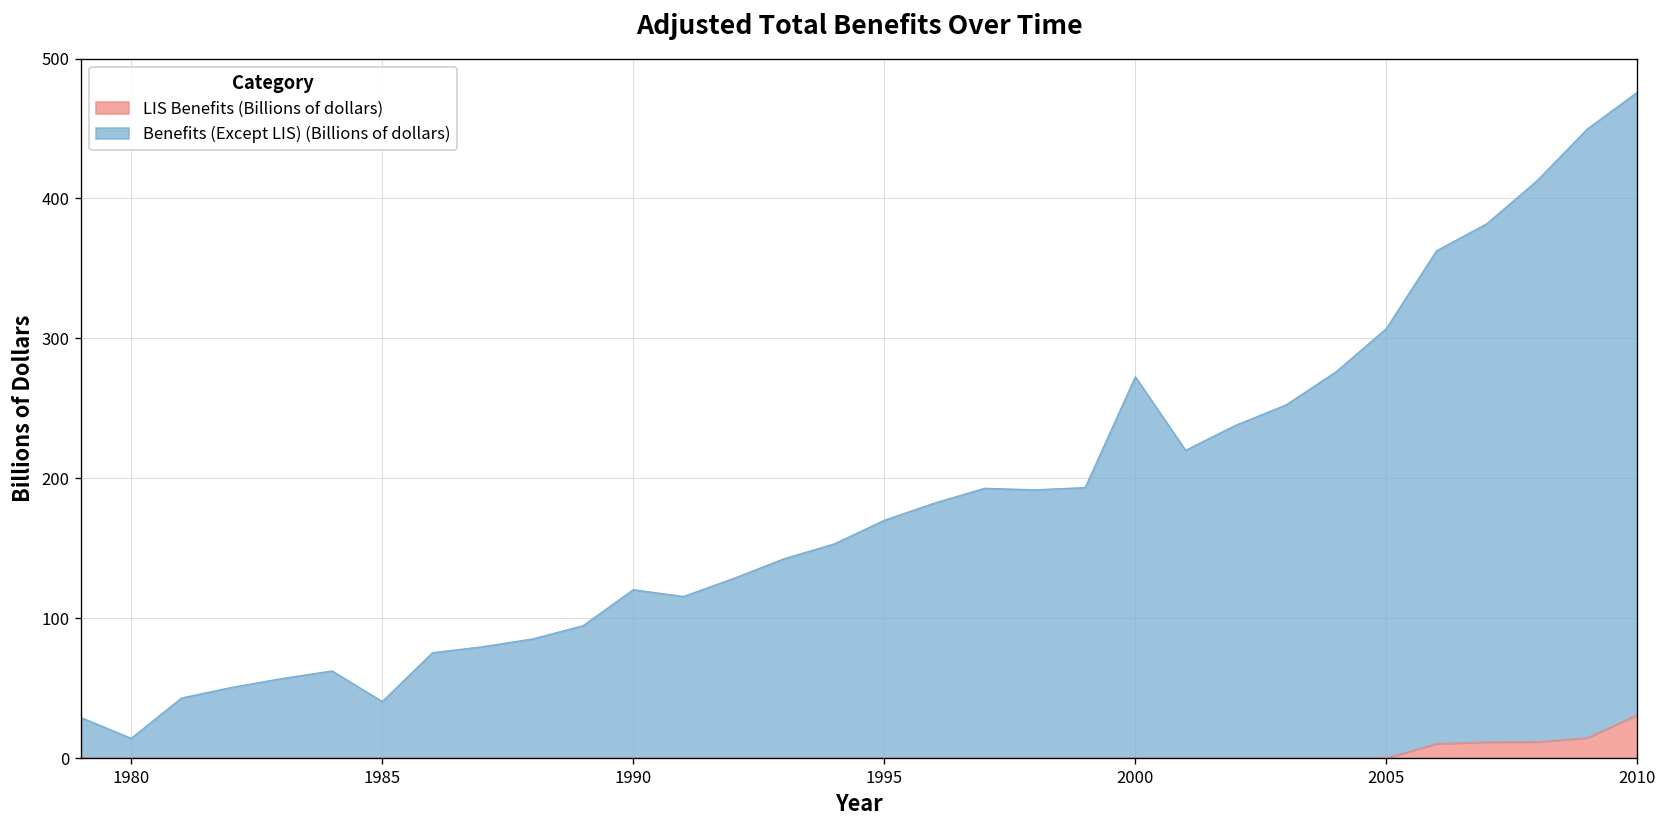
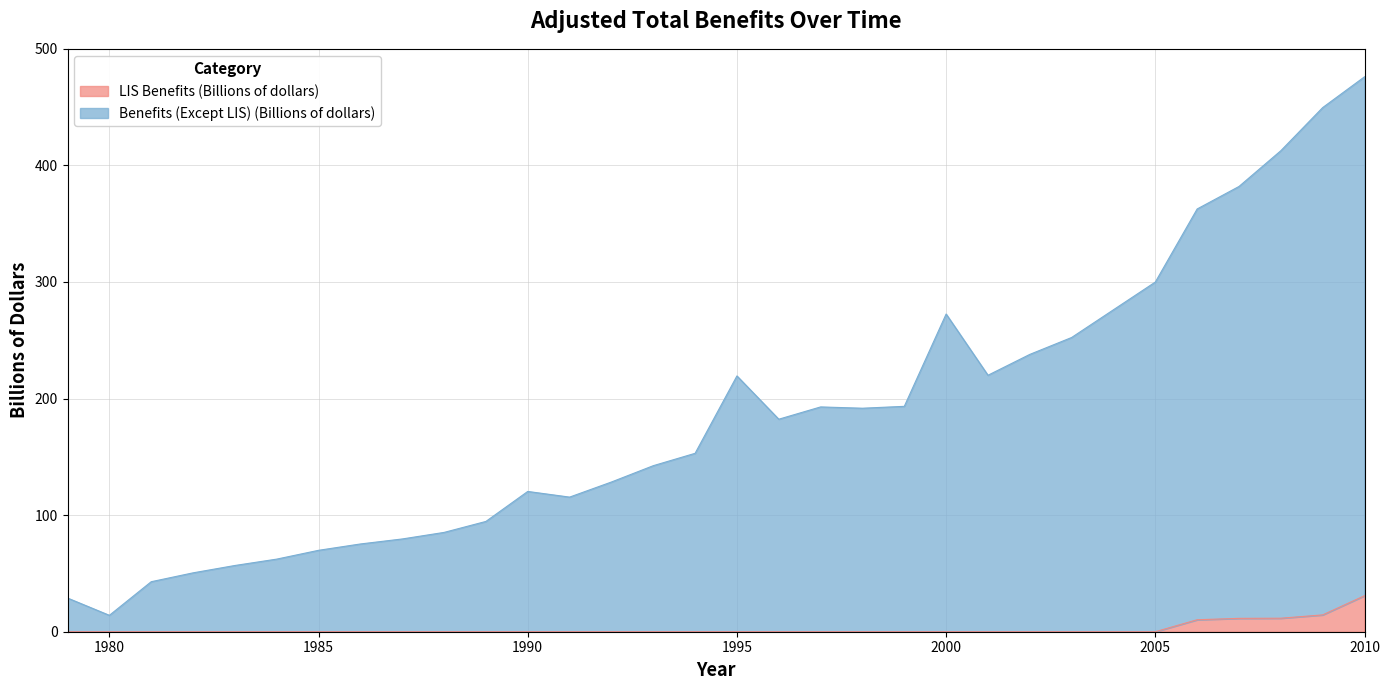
  {
    "LIS Benefits (Billions of dollars)": {
      "1980": 0,
      "1985": 0,
      "1990": 0,
      "1995": 0,
      "2000": 0,
      "2005": 0,
      "2010": 31
    },
    "Benefits (Except LIS) (Billions of dollars)": {
      "1980": 14,
-     "1985": 40,
+     "1985": 70,
      "1990": 120,
-     "1995": 170,
+     "1995": 219,
      "2000": 273,
-     "2005": 307,
+     "2005": 300,
      "2010": 445
    }
  }
